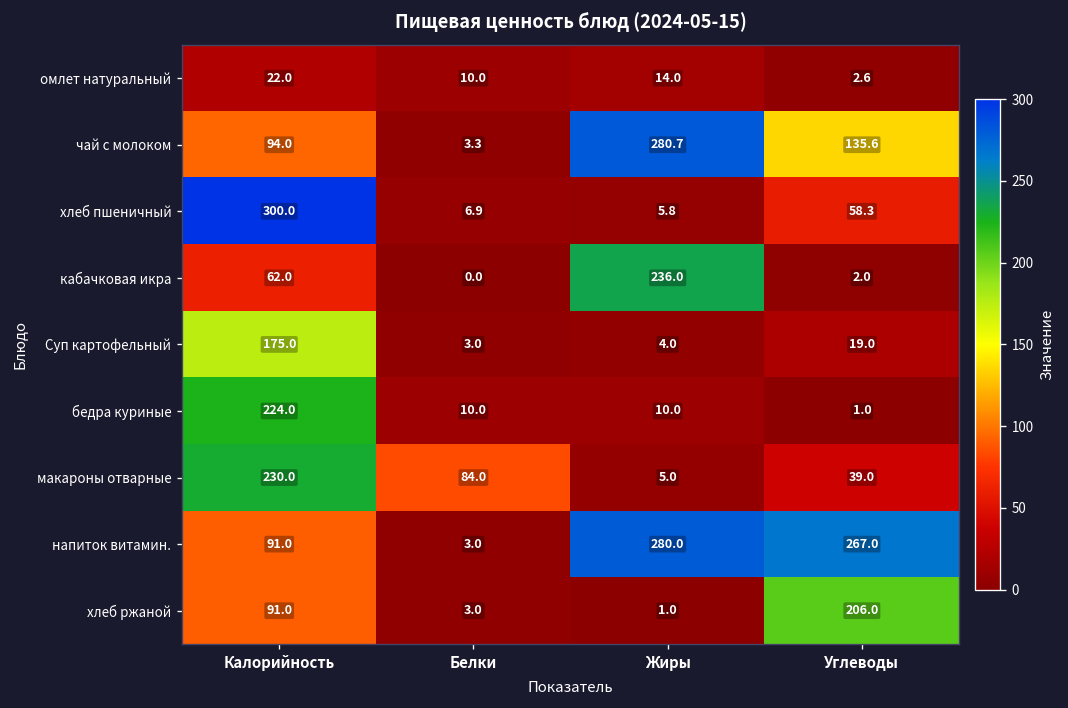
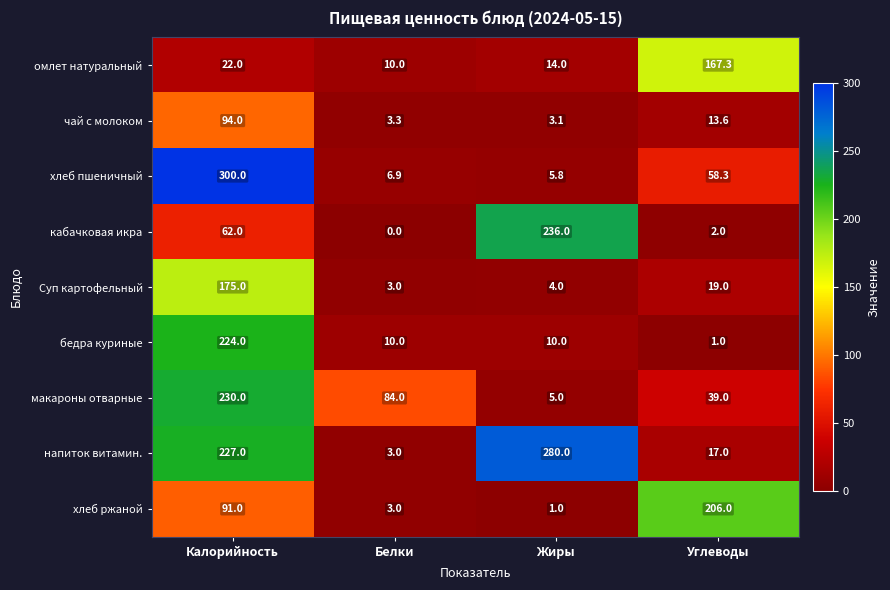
  {
    "омлет натуральный": {
-     "Углеводы": 2.6
+     "Углеводы": 167.3
    },
    "чай с молоком": {
-     "Жиры": 280.7,
-     "Углеводы": 135.6
+     "Жиры": 3.1,
+     "Углеводы": 13.6
    },
    "напиток витамин.": {
-     "Калорийность": 91.0,
-     "Углеводы": 267.0
+     "Калорийность": 227.0,
+     "Углеводы": 17.0
    }
  }
